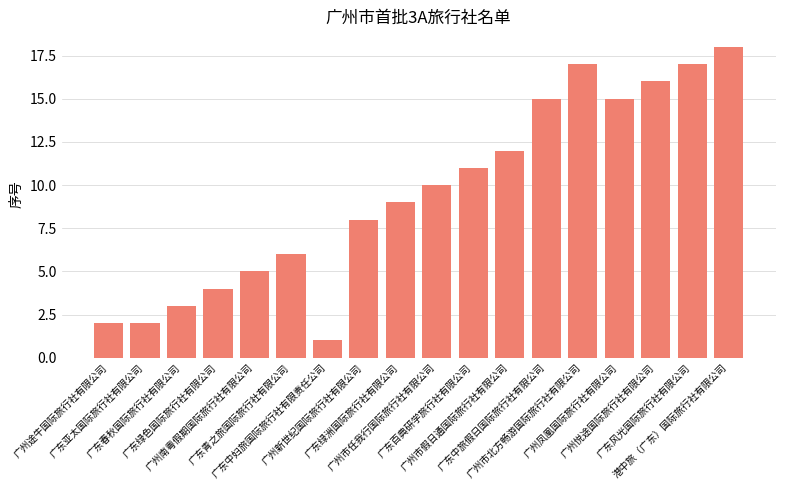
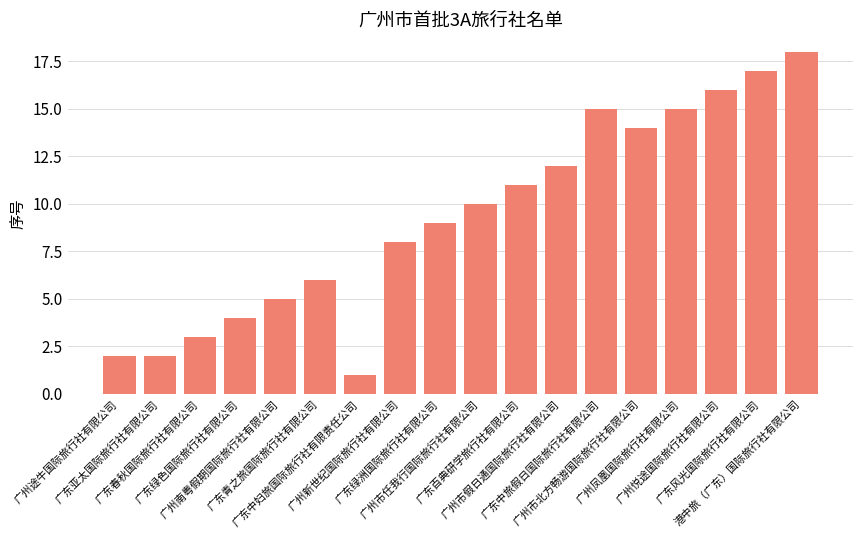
  {
    "广州途牛国际旅行社有限公司": 2,
    "广东亚太国际旅行社有限公司": 2,
    "广东春秋国际旅行社有限公司": 3,
    "广东绿色国际旅行社有限公司": 4,
    "广州南粤假期国际旅行社有限公司": 5,
    "广东青之旅国际旅行社有限公司": 6,
    "广东中妇旅国际旅行社有限责任公司": 1,
    "广州新世纪国际旅行社有限公司": 8,
    "广东绿洲国际旅行社有限公司": 9,
    "广州市任我行国际旅行社有限公司": 10,
    "广东百典研学旅行社有限公司": 11,
    "广州市假日通国际旅行社有限公司": 12,
    "广东中旅假日国际旅行社有限公司": 15,
-   "广州市北方畅游国际旅行社有限公司": 17,
+   "广州市北方畅游国际旅行社有限公司": 14,
    "广州凤凰国际旅行社有限公司": 15,
    "广州悦途国际旅行社有限公司": 16,
    "广东风光国际旅行社有限公司": 17,
    "港中旅（广东）国际旅行社有限公司": 18
  }
